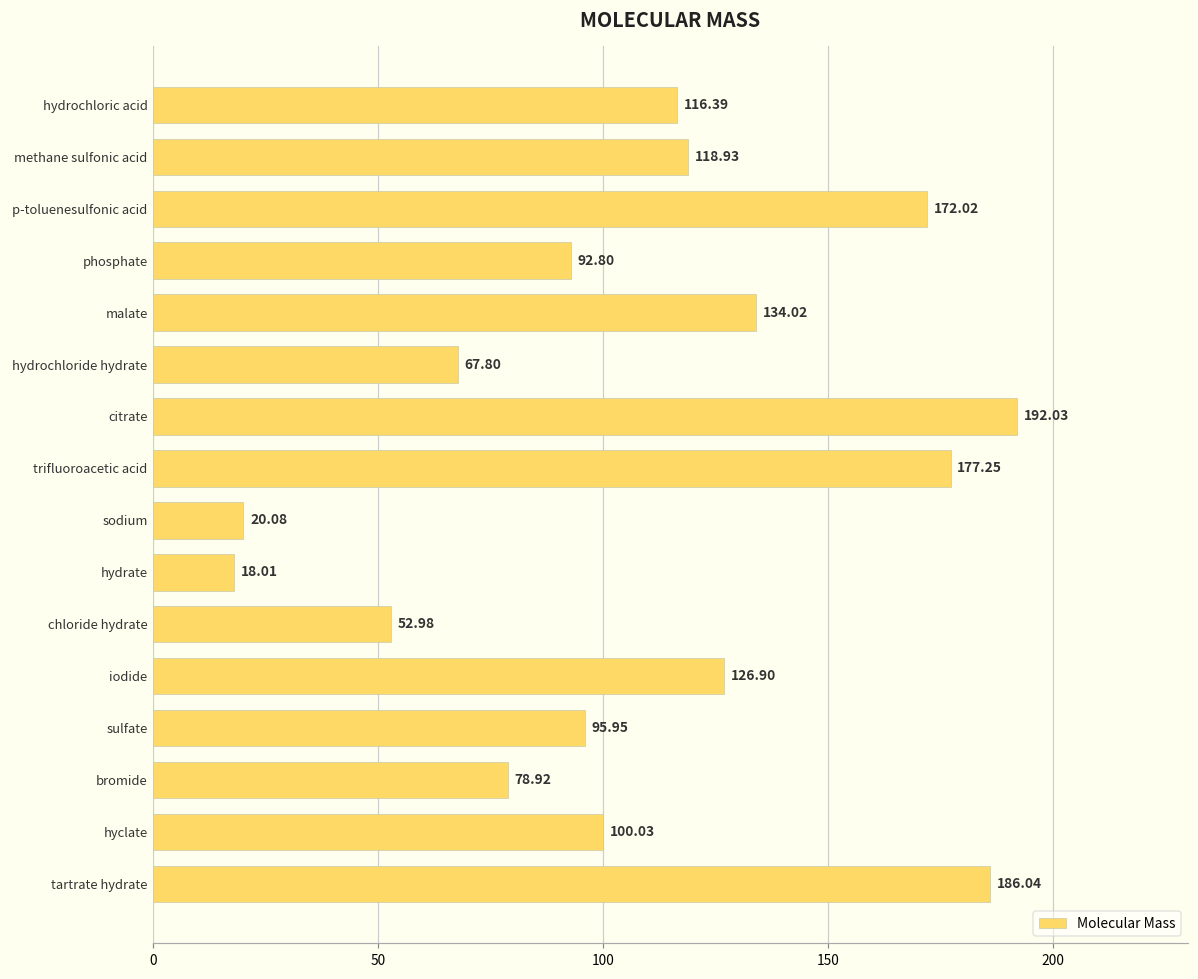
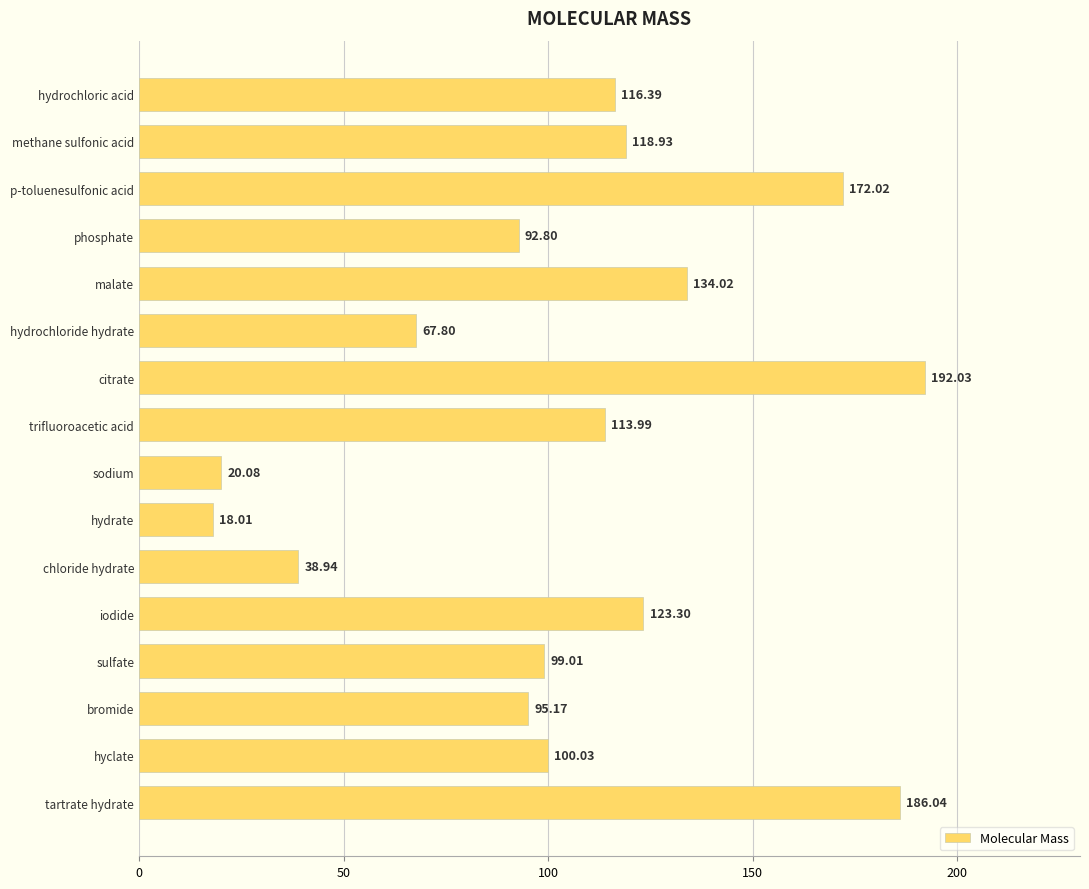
  {
    "hydrochloric acid": 116.39,
    "methane sulfonic acid": 118.93,
    "p-toluenesulfonic acid": 172.02,
    "phosphate": 92.80,
    "malate": 134.02,
    "hydrochloride hydrate": 67.80,
    "citrate": 192.03,
-   "trifluoroacetic acid": 177.25,
+   "trifluoroacetic acid": 113.99,
    "sodium": 20.08,
    "hydrate": 18.01,
-   "chloride hydrate": 52.98,
-   "iodide": 126.90,
-   "sulfate": 95.95,
-   "bromide": 78.92,
+   "chloride hydrate": 38.94,
+   "iodide": 123.30,
+   "sulfate": 99.01,
+   "bromide": 95.17,
    "hyclate": 100.03,
    "tartrate hydrate": 186.04
  }
